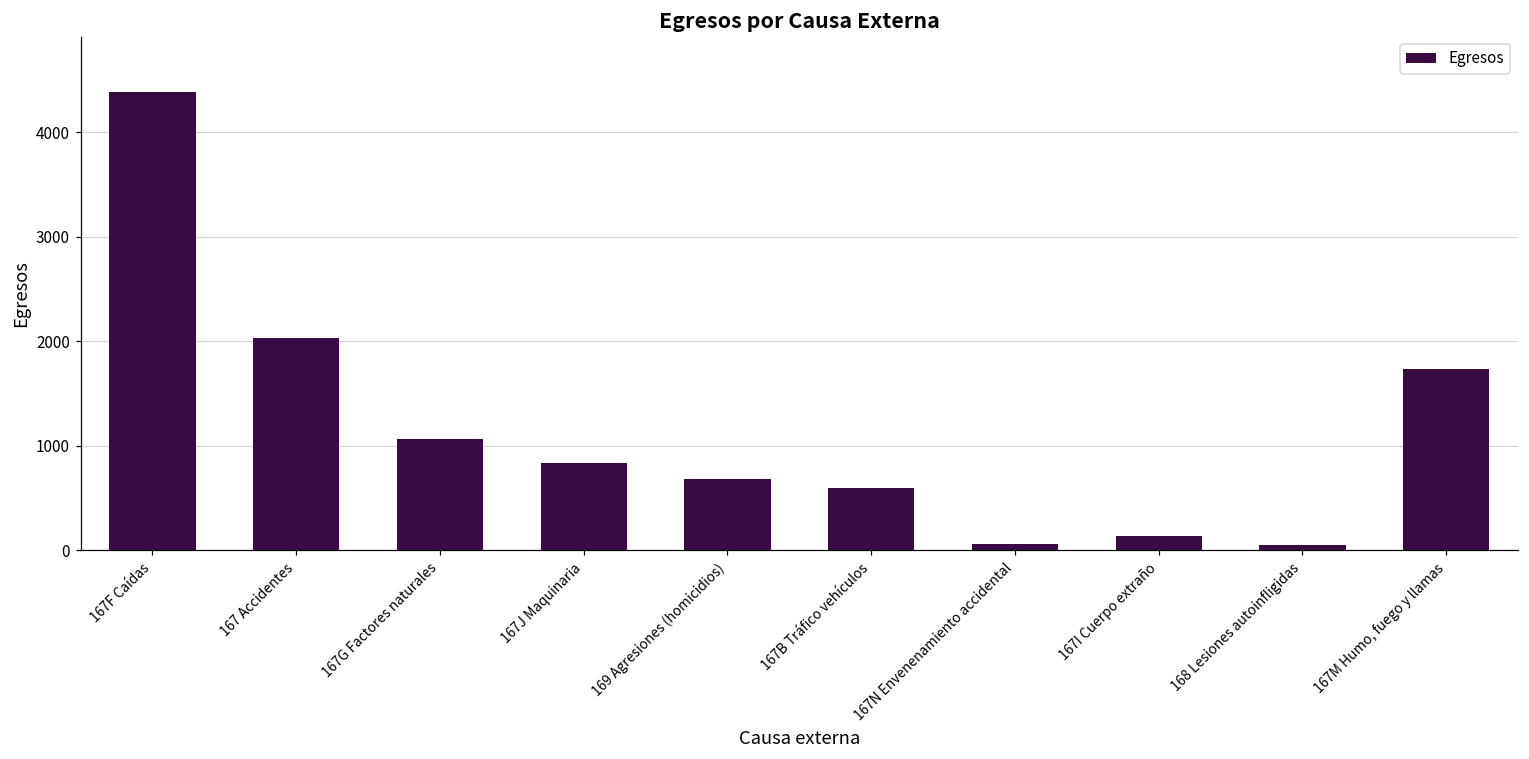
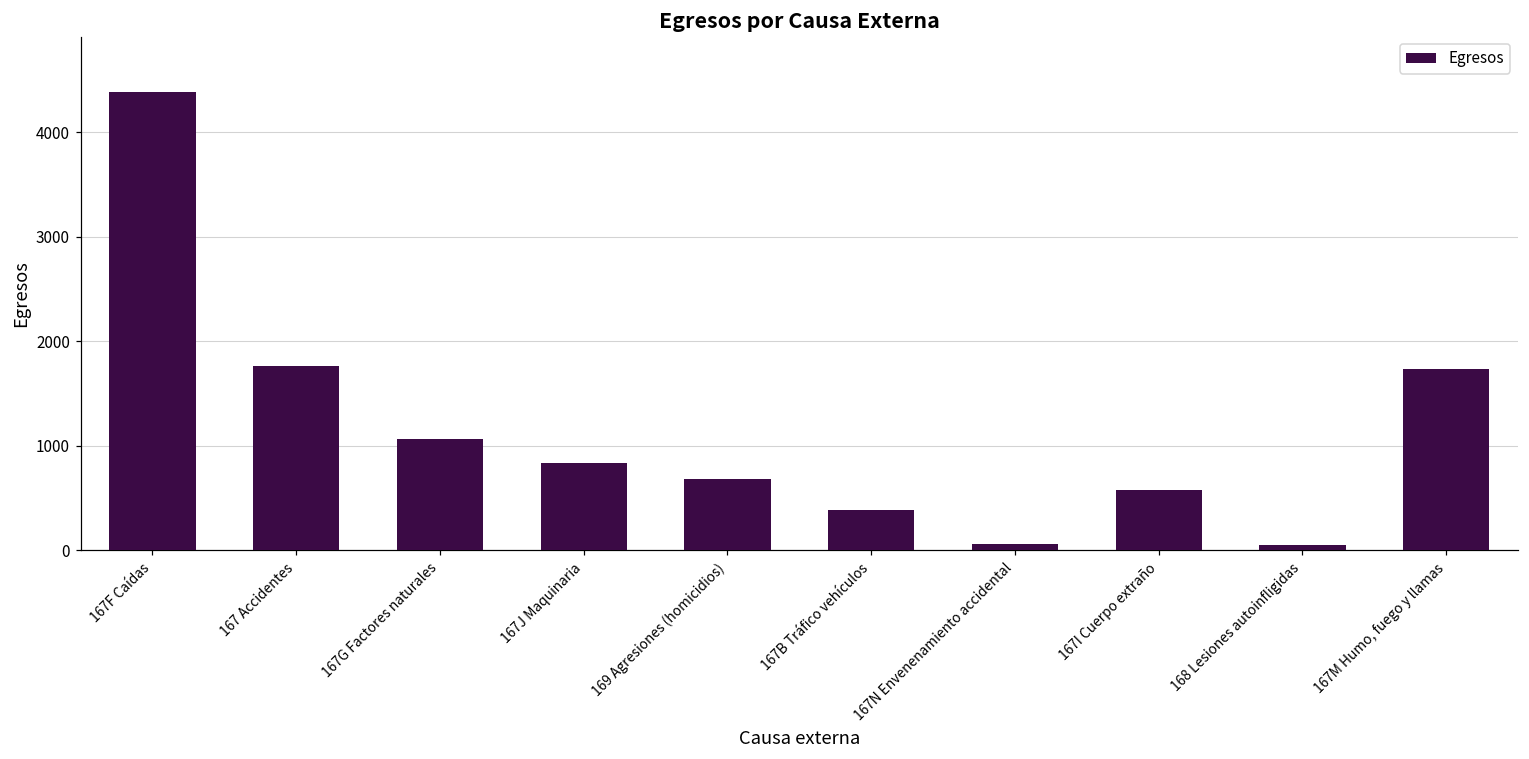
  {
    "167F Caídas": 4400,
-   "167 Accidentes": 2000,
+   "167 Accidentes": 1800,
    "167G Factores naturales": 1100,
    "167J Maquinaria": 800,
    "169 Agresiones (homicidios)": 700,
-   "167B Tráfico vehículos": 600,
+   "167B Tráfico vehículos": 400,
    "167N Envenenamiento accidental": 100,
-   "167I Cuerpo extraño": 100,
+   "167I Cuerpo extraño": 600,
    "168 Lesiones autoinfligidas": 0,
    "167M Humo, fuego y llamas": 1700
  }
